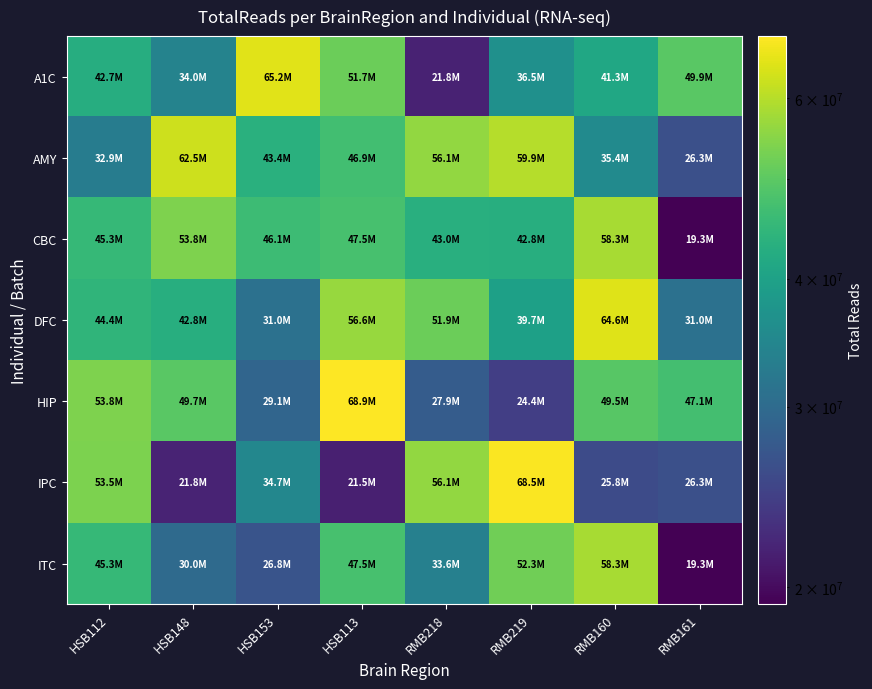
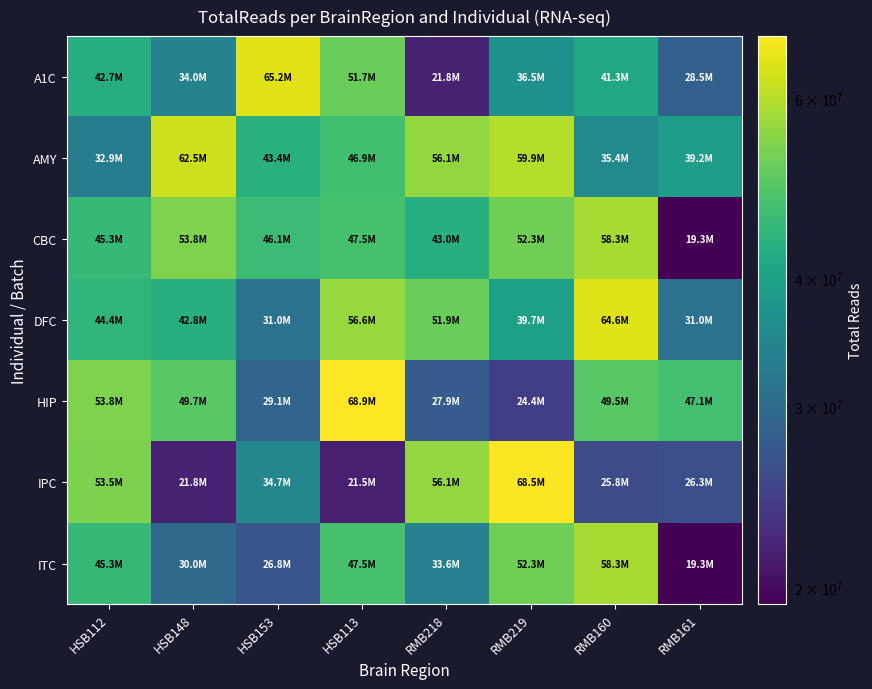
  {
    "A1C": {
      "HSB112": "42.7M",
      "HSB148": "34.0M",
      "HSB153": "65.2M",
      "HSB113": "51.7M",
      "RMB218": "21.8M",
      "RMB219": "36.5M",
      "RMB160": "41.3M",
-     "RMB161": "49.9M"
+     "RMB161": "28.5M"
    },
    "AMY": {
      "HSB112": "32.9M",
      "HSB148": "62.5M",
      "HSB153": "43.4M",
      "HSB113": "46.9M",
      "RMB218": "56.1M",
      "RMB219": "59.9M",
      "RMB160": "35.4M",
-     "RMB161": "26.3M"
+     "RMB161": "39.2M"
    },
    "CBC": {
      "HSB112": "45.3M",
      "HSB148": "53.8M",
      "HSB153": "46.1M",
      "HSB113": "47.5M",
      "RMB218": "43.0M",
-     "RMB219": "42.8M",
+     "RMB219": "52.3M",
      "RMB160": "58.3M",
      "RMB161": "19.3M"
    },
    "DFC": {
      "HSB112": "44.4M",
      "HSB148": "42.8M",
      "HSB153": "31.0M",
      "HSB113": "56.6M",
      "RMB218": "51.9M",
      "RMB219": "39.7M",
      "RMB160": "64.6M",
      "RMB161": "31.0M"
    },
    "HIP": {
      "HSB112": "53.8M",
      "HSB148": "49.7M",
      "HSB153": "29.1M",
      "HSB113": "68.9M",
      "RMB218": "27.9M",
      "RMB219": "24.4M",
      "RMB160": "49.5M",
      "RMB161": "47.1M"
    },
    "IPC": {
      "HSB112": "53.5M",
      "HSB148": "21.8M",
      "HSB153": "34.7M",
      "HSB113": "21.5M",
      "RMB218": "56.1M",
      "RMB219": "68.5M",
      "RMB160": "25.8M",
      "RMB161": "26.3M"
    },
    "ITC": {
      "HSB112": "45.3M",
      "HSB148": "30.0M",
      "HSB153": "26.8M",
      "HSB113": "47.5M",
      "RMB218": "33.6M",
      "RMB219": "52.3M",
      "RMB160": "58.3M",
      "RMB161": "19.3M"
    }
  }
